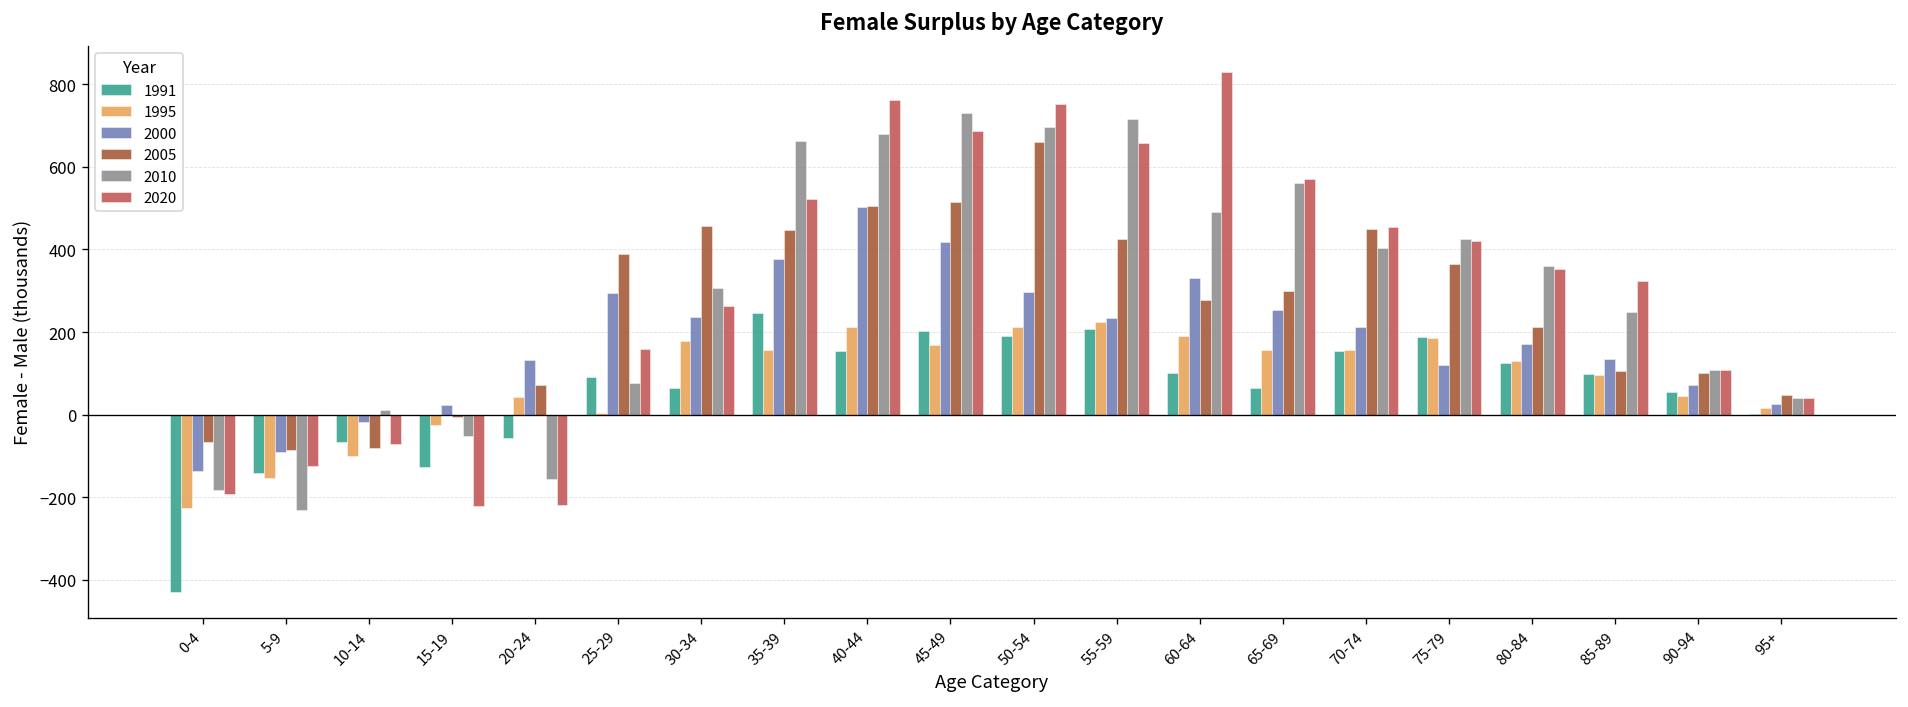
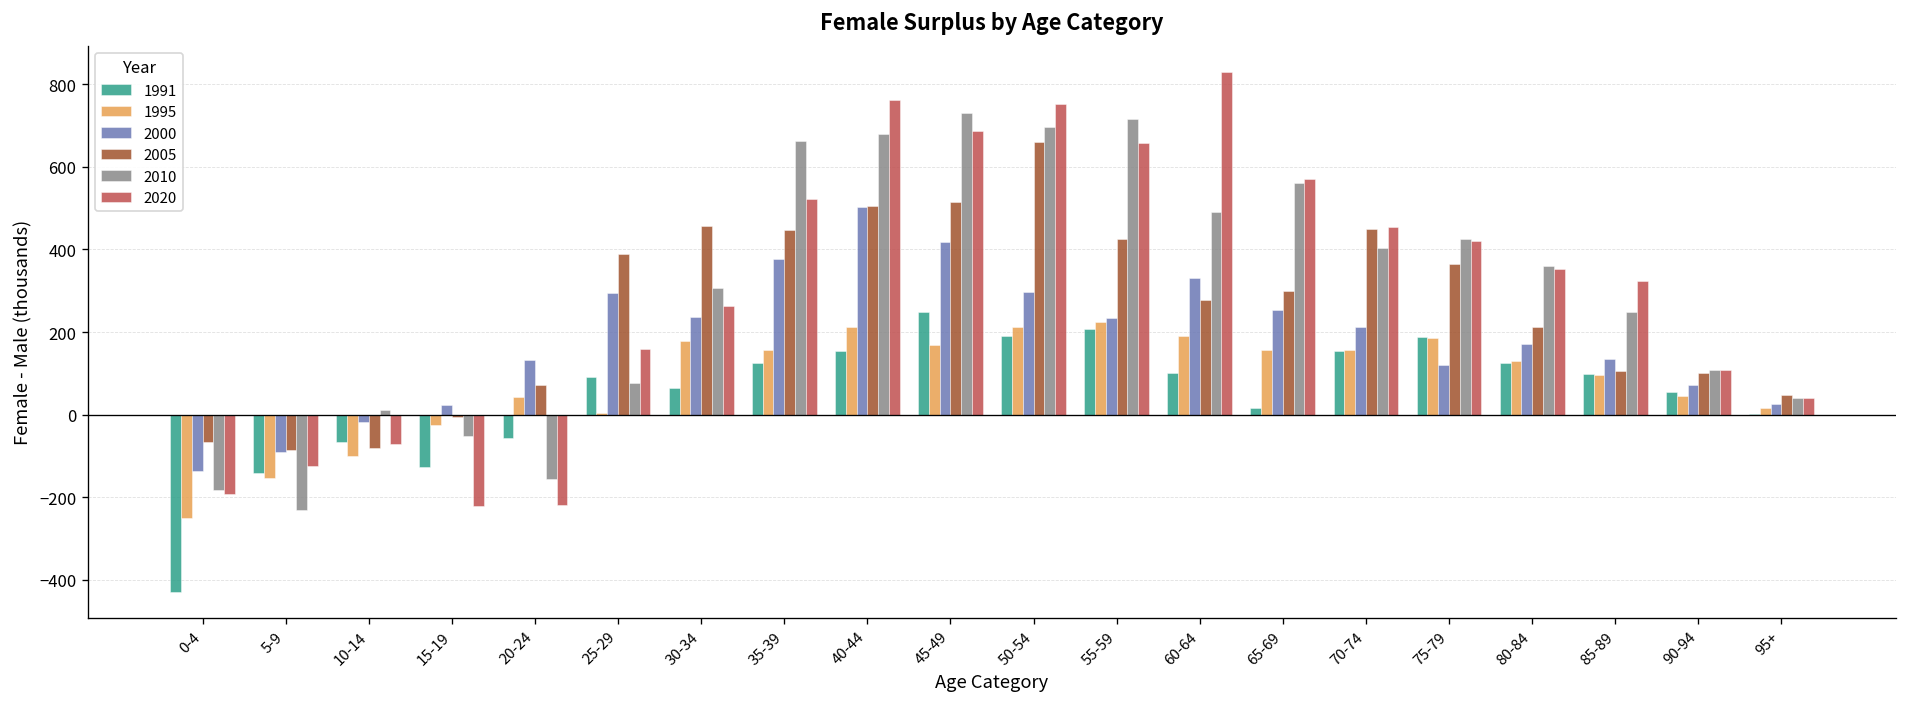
  {
    "1991": {
      "0-4": -430,
      "5-9": -140,
      "10-14": -70,
      "15-19": -130,
      "20-24": -60,
      "25-29": 90,
      "30-34": 60,
-     "35-39": 250,
+     "35-39": 130,
      "40-44": 160,
-     "45-49": 200,
+     "45-49": 250,
      "50-54": 190,
      "55-59": 210,
      "60-64": 100,
-     "65-69": 60,
+     "65-69": 20,
      "70-74": 150,
      "75-79": 190,
      "80-84": 130,
      "85-89": 100,
      "90-94": 60
    },
    "1995": {
-     "0-4": -230,
+     "0-4": -250,
      "5-9": -150,
      "10-14": -100,
      "15-19": -20,
      "20-24": 40,
      "30-34": 180,
      "35-39": 160,
      "40-44": 210,
      "45-49": 170,
      "50-54": 210,
      "55-59": 220,
      "60-64": 190,
      "65-69": 160,
      "70-74": 160,
      "75-79": 180,
      "80-84": 130,
      "85-89": 100,
      "90-94": 40,
      "95+": 20
    }
  }
